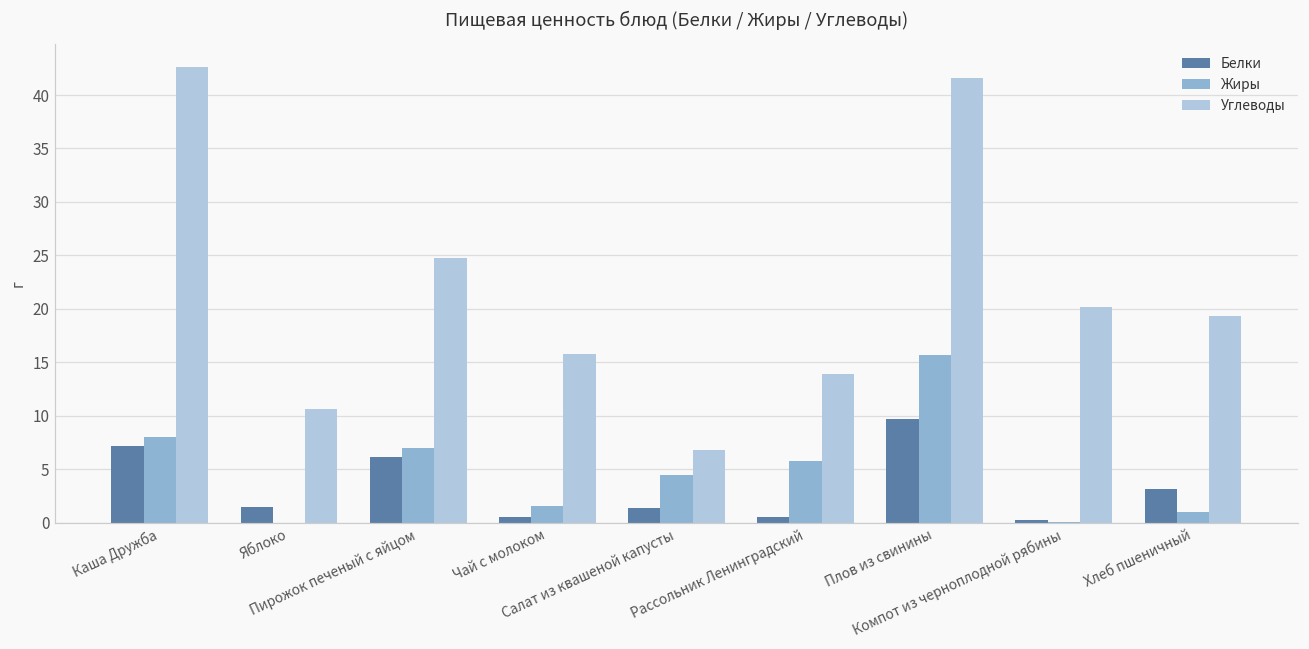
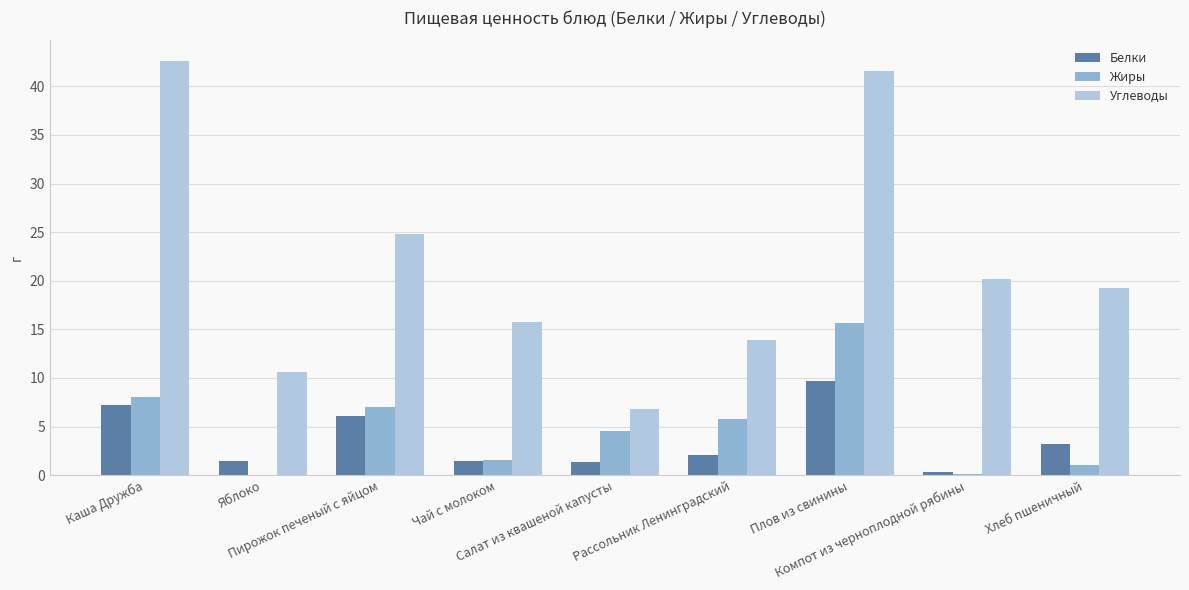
  {
    "Белки": {
      "Каша Дружба": 7,
      "Яблоко": 2,
      "Пирожок печеный с яйцом": 6,
-     "Чай с молоком": 1,
+     "Чай с молоком": 2,
      "Салат из квашеной капусты": 1,
-     "Рассольник Ленинградский": 1,
+     "Рассольник Ленинградский": 2,
      "Плов из свинины": 10,
      "Компот из черноплодной рябины": 0,
      "Хлеб пшеничный": 3
    }
  }
